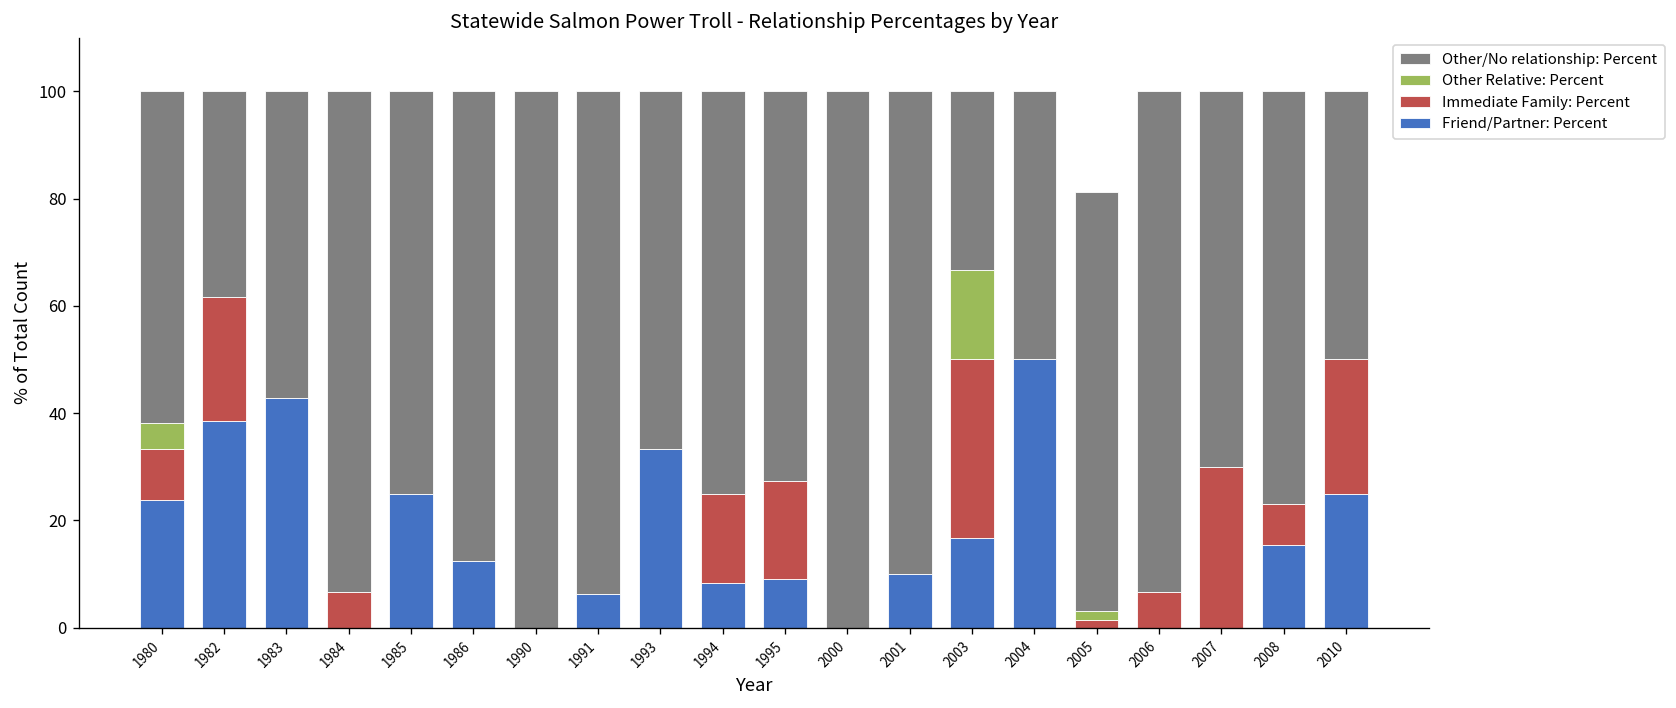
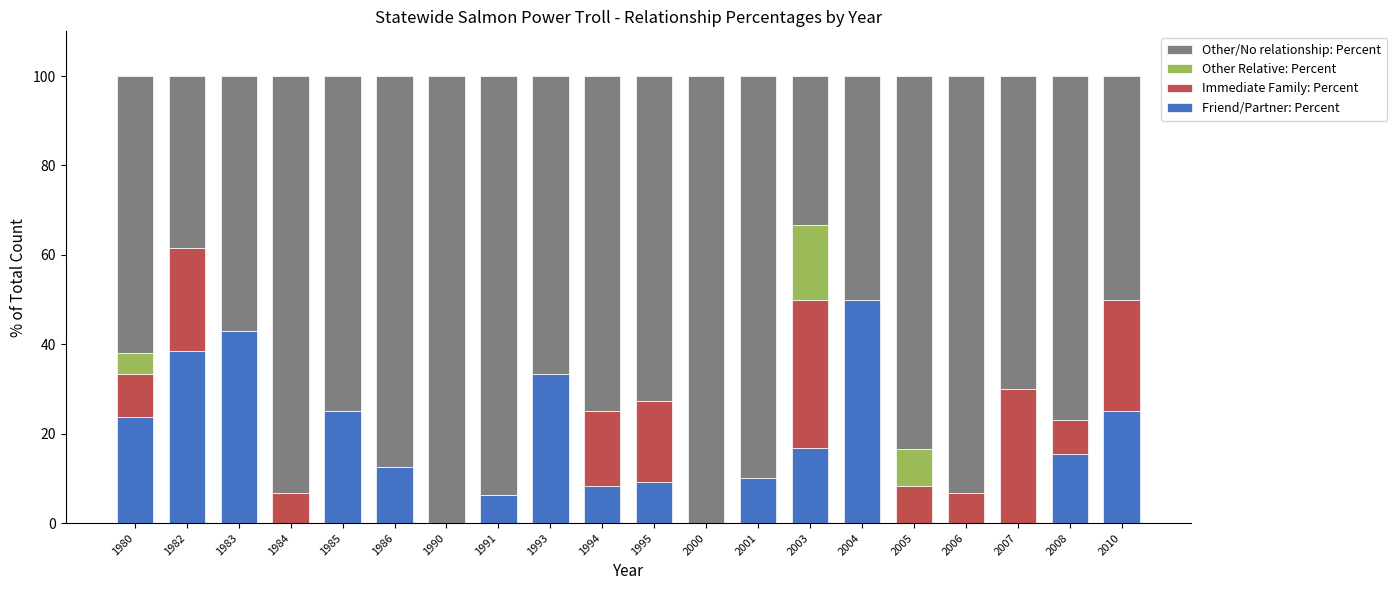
  {
    "Friend/Partner: Percent": {
      "1980": 24,
      "1982": 39,
      "1983": 43,
      "1984": 0,
      "1985": 25,
      "1986": 13,
      "1990": 0,
      "1991": 6,
      "1993": 33,
      "1994": 8,
      "1995": 9,
      "2000": 0,
      "2001": 10,
      "2003": 17,
      "2004": 50,
      "2005": 0,
      "2006": 0,
      "2007": 0,
      "2008": 15,
      "2010": 25
    },
    "Immediate Family: Percent": {
      "1980": 9,
      "1982": 23,
      "1983": 0,
      "1984": 7,
      "1985": 0,
      "1986": 0,
      "1990": 0,
      "1991": 0,
      "1993": 0,
      "1994": 17,
      "1995": 18,
      "2000": 0,
      "2001": 0,
      "2003": 33,
      "2004": 0,
-     "2005": 1,
+     "2005": 8,
      "2006": 7,
      "2007": 30,
      "2008": 8,
      "2010": 25
    },
    "Other Relative: Percent": {
      "1980": 5,
      "1982": 0,
      "1983": 0,
      "1984": 0,
      "1985": 0,
      "1986": 0,
      "1990": 0,
      "1991": 0,
      "1993": 0,
      "1994": 0,
      "1995": 0,
      "2000": 0,
      "2001": 0,
      "2003": 17,
      "2004": 0,
-     "2005": 2,
+     "2005": 8,
      "2006": 0,
      "2007": 0,
      "2008": 0,
      "2010": 0
    },
    "Other/No relationship: Percent": {
      "1980": 62,
      "1982": 39,
      "1983": 57,
      "1984": 93,
      "1985": 75,
      "1986": 88,
      "1990": 100,
      "1991": 94,
      "1993": 67,
      "1994": 75,
      "1995": 73,
      "2000": 100,
      "2001": 90,
      "2003": 33,
      "2004": 50,
-     "2005": 78,
+     "2005": 83,
      "2006": 93,
      "2007": 70,
      "2008": 77,
      "2010": 50
    }
  }
